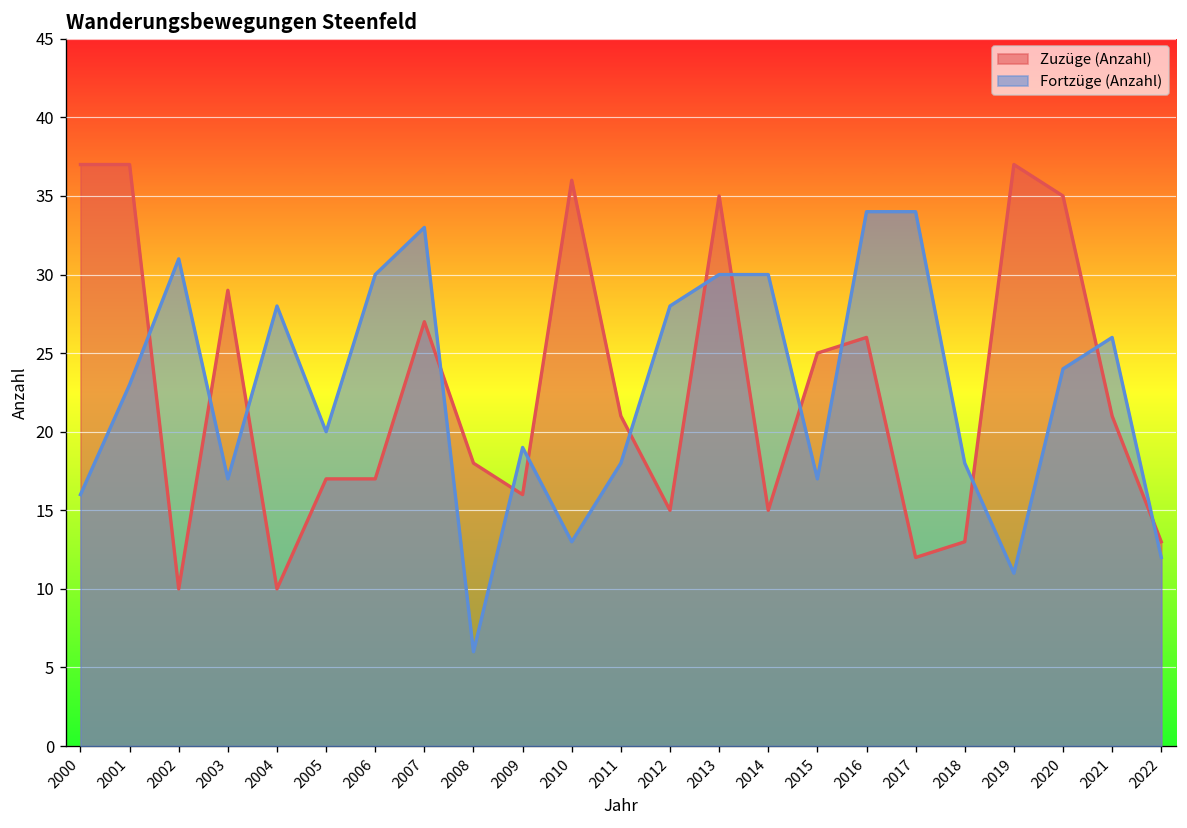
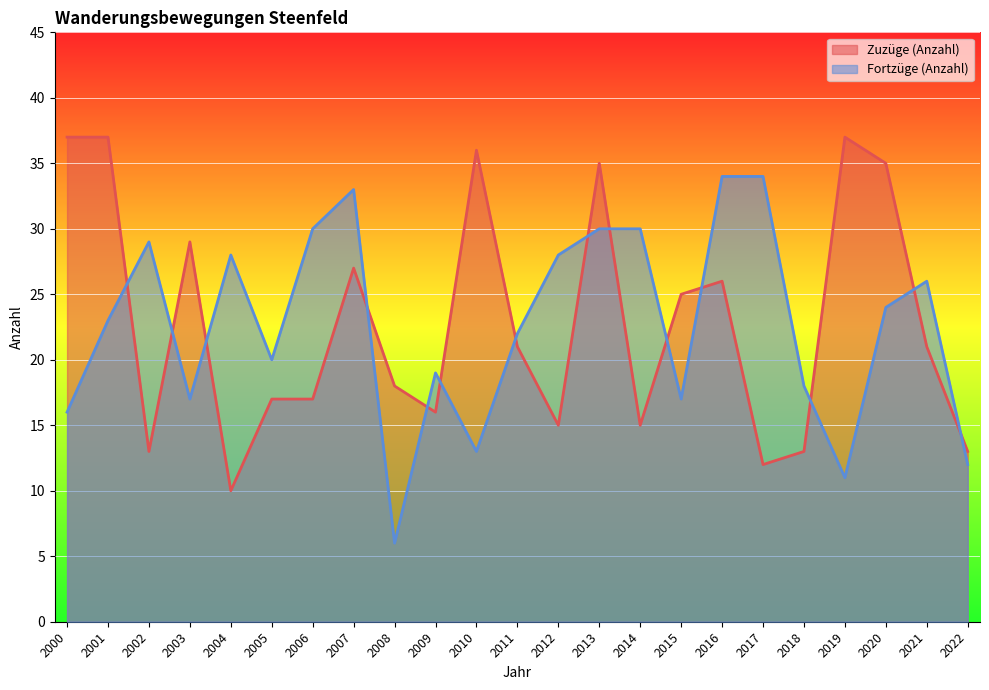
  {
    "Zuzüge (Anzahl)": {
      "2000": 37,
      "2001": 37,
-     "2002": 10,
+     "2002": 13,
      "2003": 29,
      "2004": 10,
      "2005": 17,
      "2006": 17,
      "2007": 27,
      "2008": 18,
      "2009": 16,
      "2010": 36,
      "2011": 21,
      "2012": 15,
      "2013": 35,
      "2014": 15,
      "2015": 25,
      "2016": 26,
      "2017": 12,
      "2018": 13,
      "2019": 37,
      "2020": 35,
      "2021": 21,
      "2022": 13
    },
    "Fortzüge (Anzahl)": {
      "2000": 16,
      "2001": 23,
-     "2002": 31,
+     "2002": 29,
      "2003": 17,
      "2004": 28,
      "2005": 20,
      "2006": 30,
      "2007": 33,
      "2008": 6,
      "2009": 19,
      "2010": 13,
-     "2011": 18,
+     "2011": 22,
      "2012": 28,
      "2013": 30,
      "2014": 30,
      "2015": 17,
      "2016": 34,
      "2017": 34,
      "2018": 18,
      "2019": 11,
      "2020": 24,
      "2021": 26,
      "2022": 12
    }
  }
